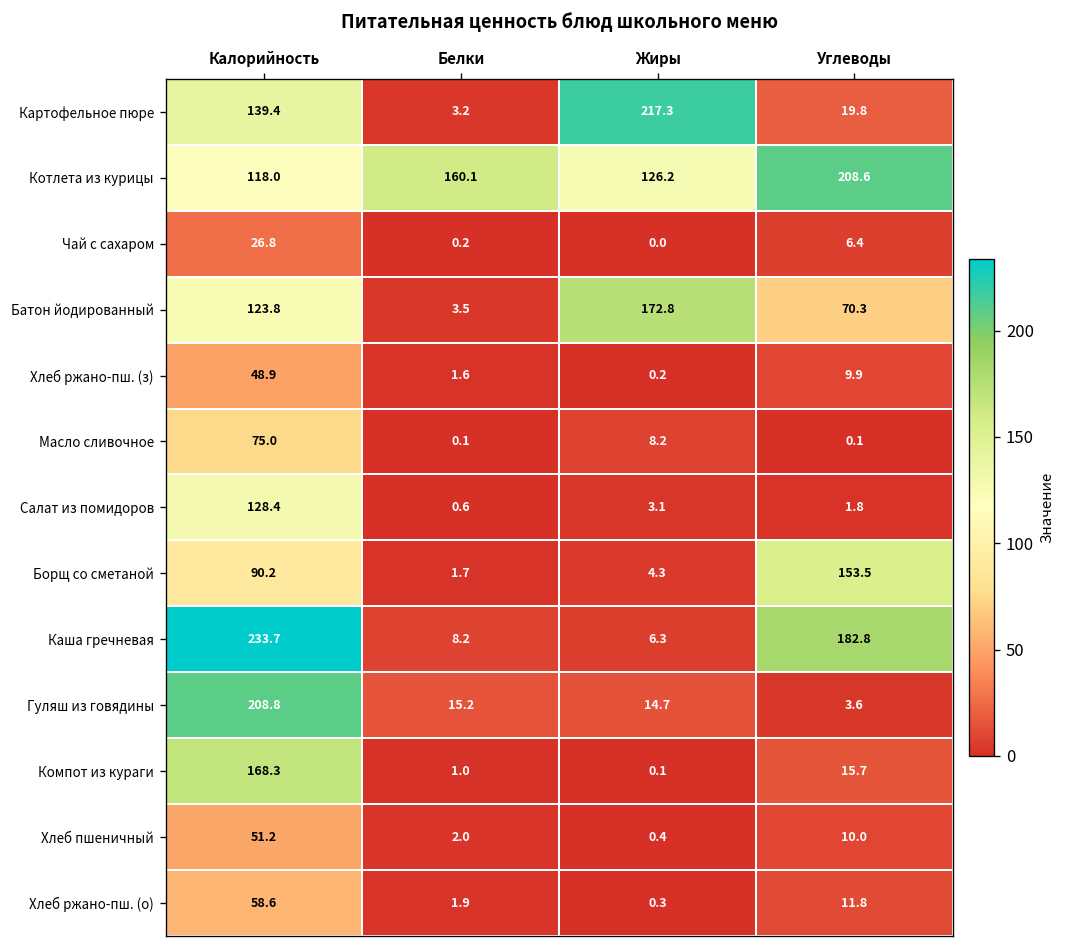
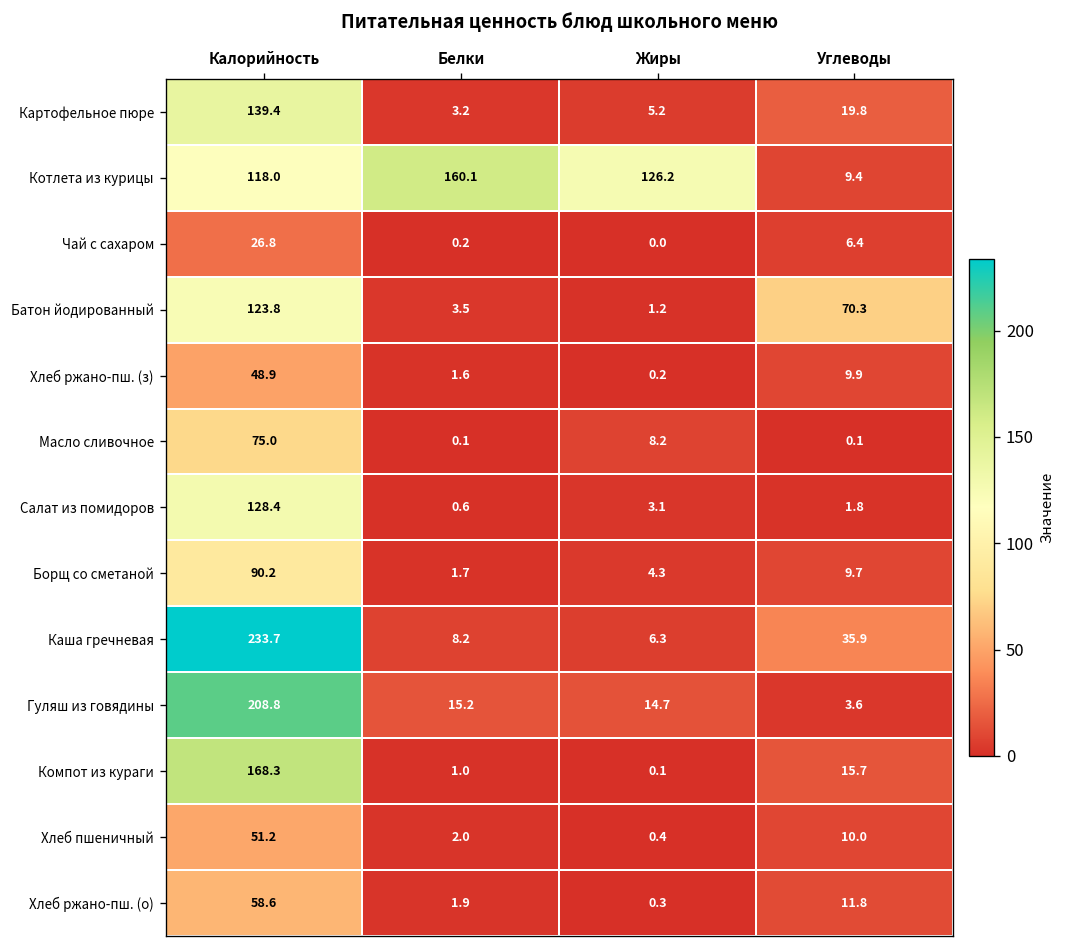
  {
    "Картофельное пюре": {
      "Калорийность": 139.4,
      "Белки": 3.2,
-     "Жиры": 217.3,
+     "Жиры": 5.2,
      "Углеводы": 19.8
    },
    "Котлета из курицы": {
      "Калорийность": 118.0,
      "Белки": 160.1,
      "Жиры": 126.2,
-     "Углеводы": 208.6
+     "Углеводы": 9.4
    },
    "Чай с сахаром": {
      "Калорийность": 26.8,
      "Белки": 0.2,
      "Жиры": 0.0,
      "Углеводы": 6.4
    },
    "Батон йодированный": {
      "Калорийность": 123.8,
      "Белки": 3.5,
-     "Жиры": 172.8,
+     "Жиры": 1.2,
      "Углеводы": 70.3
    },
    "Хлеб ржано-пш. (з)": {
      "Калорийность": 48.9,
      "Белки": 1.6,
      "Жиры": 0.2,
      "Углеводы": 9.9
    },
    "Масло сливочное": {
      "Калорийность": 75.0,
      "Белки": 0.1,
      "Жиры": 8.2,
      "Углеводы": 0.1
    },
    "Салат из помидоров": {
      "Калорийность": 128.4,
      "Белки": 0.6,
      "Жиры": 3.1,
      "Углеводы": 1.8
    },
    "Борщ со сметаной": {
      "Калорийность": 90.2,
      "Белки": 1.7,
      "Жиры": 4.3,
-     "Углеводы": 153.5
+     "Углеводы": 9.7
    },
    "Каша гречневая": {
      "Калорийность": 233.7,
      "Белки": 8.2,
      "Жиры": 6.3,
-     "Углеводы": 182.8
+     "Углеводы": 35.9
    },
    "Гуляш из говядины": {
      "Калорийность": 208.8,
      "Белки": 15.2,
      "Жиры": 14.7,
      "Углеводы": 3.6
    },
    "Компот из кураги": {
      "Калорийность": 168.3,
      "Белки": 1.0,
      "Жиры": 0.1,
      "Углеводы": 15.7
    },
    "Хлеб пшеничный": {
      "Калорийность": 51.2,
      "Белки": 2.0,
      "Жиры": 0.4,
      "Углеводы": 10.0
    },
    "Хлеб ржано-пш. (о)": {
      "Калорийность": 58.6,
      "Белки": 1.9,
      "Жиры": 0.3,
      "Углеводы": 11.8
    }
  }
